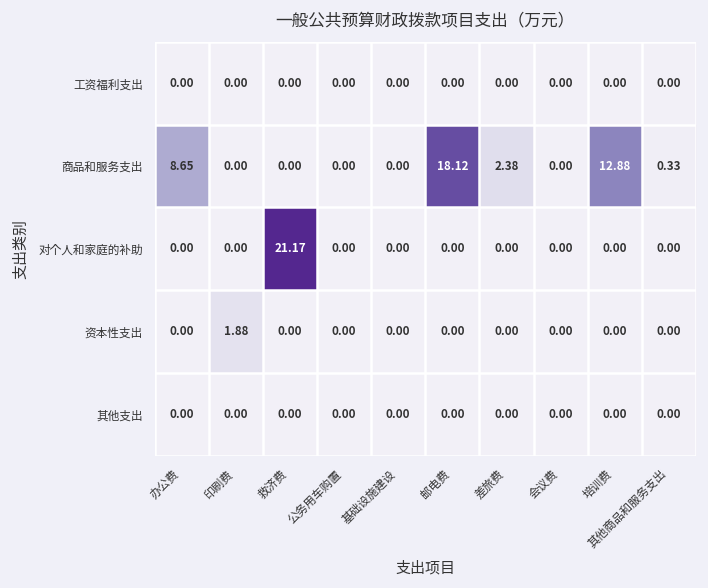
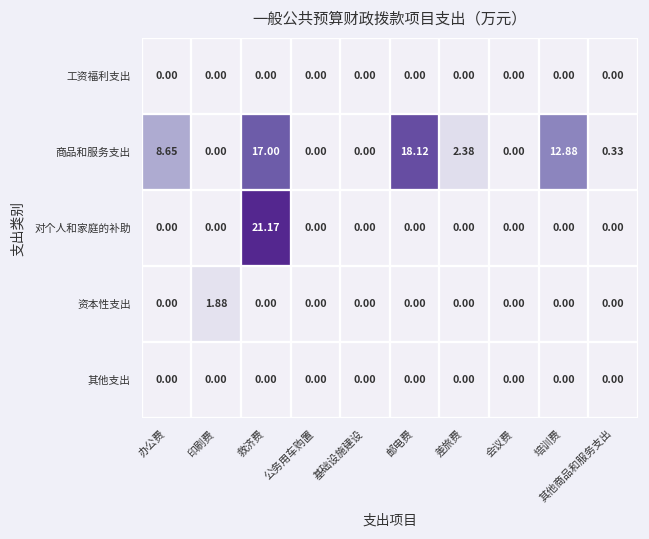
  {
    "工资福利支出": {
      "办公费": 0.00,
      "印刷费": 0.00,
      "救济费": 0.00,
      "公务用车购置": 0.00,
      "基础设施建设": 0.00,
      "邮电费": 0.00,
      "差旅费": 0.00,
      "会议费": 0.00,
      "培训费": 0.00,
      "其他商品和服务支出": 0.00
    },
    "商品和服务支出": {
      "办公费": 8.65,
      "印刷费": 0.00,
-     "救济费": 0.00,
+     "救济费": 17.00,
      "公务用车购置": 0.00,
      "基础设施建设": 0.00,
      "邮电费": 18.12,
      "差旅费": 2.38,
      "会议费": 0.00,
      "培训费": 12.88,
      "其他商品和服务支出": 0.33
    },
    "对个人和家庭的补助": {
      "办公费": 0.00,
      "印刷费": 0.00,
      "救济费": 21.17,
      "公务用车购置": 0.00,
      "基础设施建设": 0.00,
      "邮电费": 0.00,
      "差旅费": 0.00,
      "会议费": 0.00,
      "培训费": 0.00,
      "其他商品和服务支出": 0.00
    },
    "资本性支出": {
      "办公费": 0.00,
      "印刷费": 1.88,
      "救济费": 0.00,
      "公务用车购置": 0.00,
      "基础设施建设": 0.00,
      "邮电费": 0.00,
      "差旅费": 0.00,
      "会议费": 0.00,
      "培训费": 0.00,
      "其他商品和服务支出": 0.00
    },
    "其他支出": {
      "办公费": 0.00,
      "印刷费": 0.00,
      "救济费": 0.00,
      "公务用车购置": 0.00,
      "基础设施建设": 0.00,
      "邮电费": 0.00,
      "差旅费": 0.00,
      "会议费": 0.00,
      "培训费": 0.00,
      "其他商品和服务支出": 0.00
    }
  }
